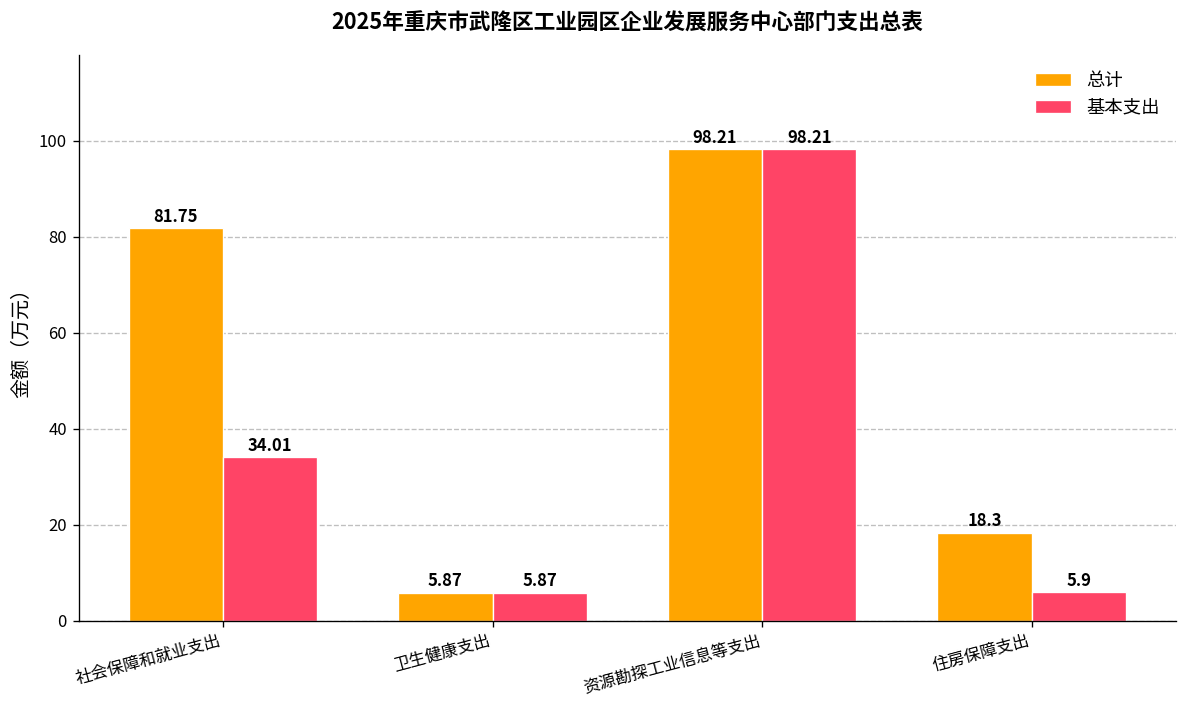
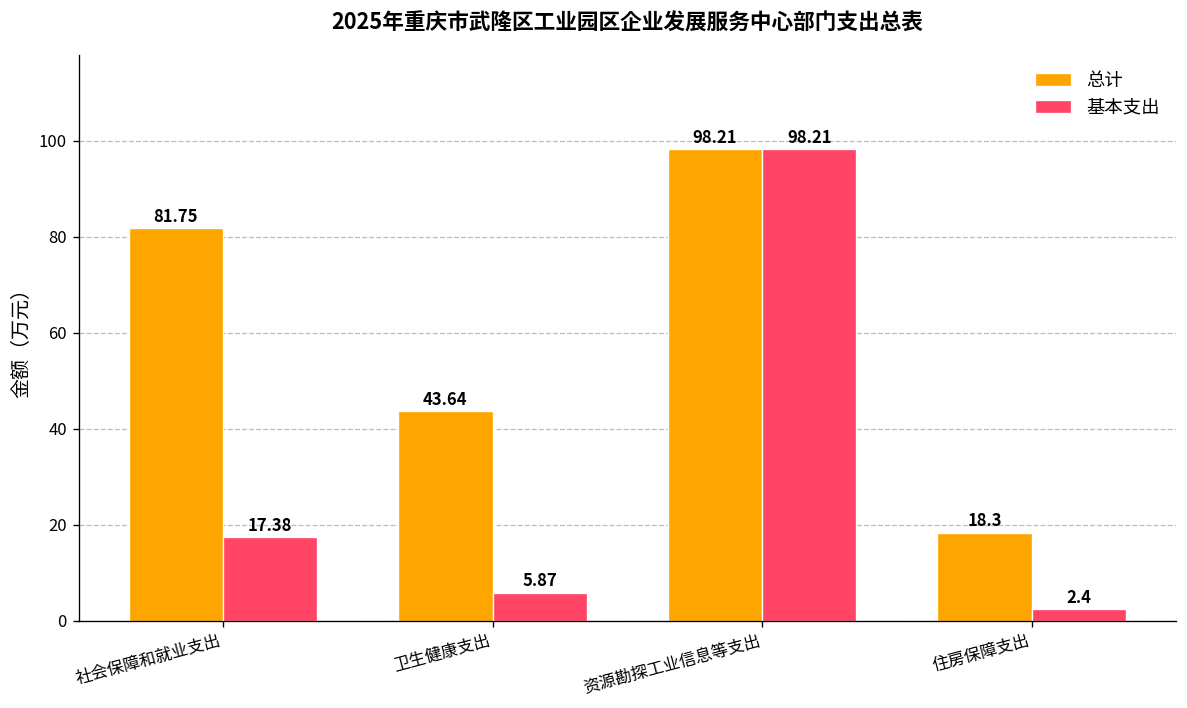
  {
    "总计": {
      "社会保障和就业支出": 81.75,
-     "卫生健康支出": 5.87,
+     "卫生健康支出": 43.64,
      "资源勘探工业信息等支出": 98.21,
      "住房保障支出": 18.3
    },
    "基本支出": {
-     "社会保障和就业支出": 34.01,
+     "社会保障和就业支出": 17.38,
      "卫生健康支出": 5.87,
      "资源勘探工业信息等支出": 98.21,
-     "住房保障支出": 5.9
+     "住房保障支出": 2.4
    }
  }
